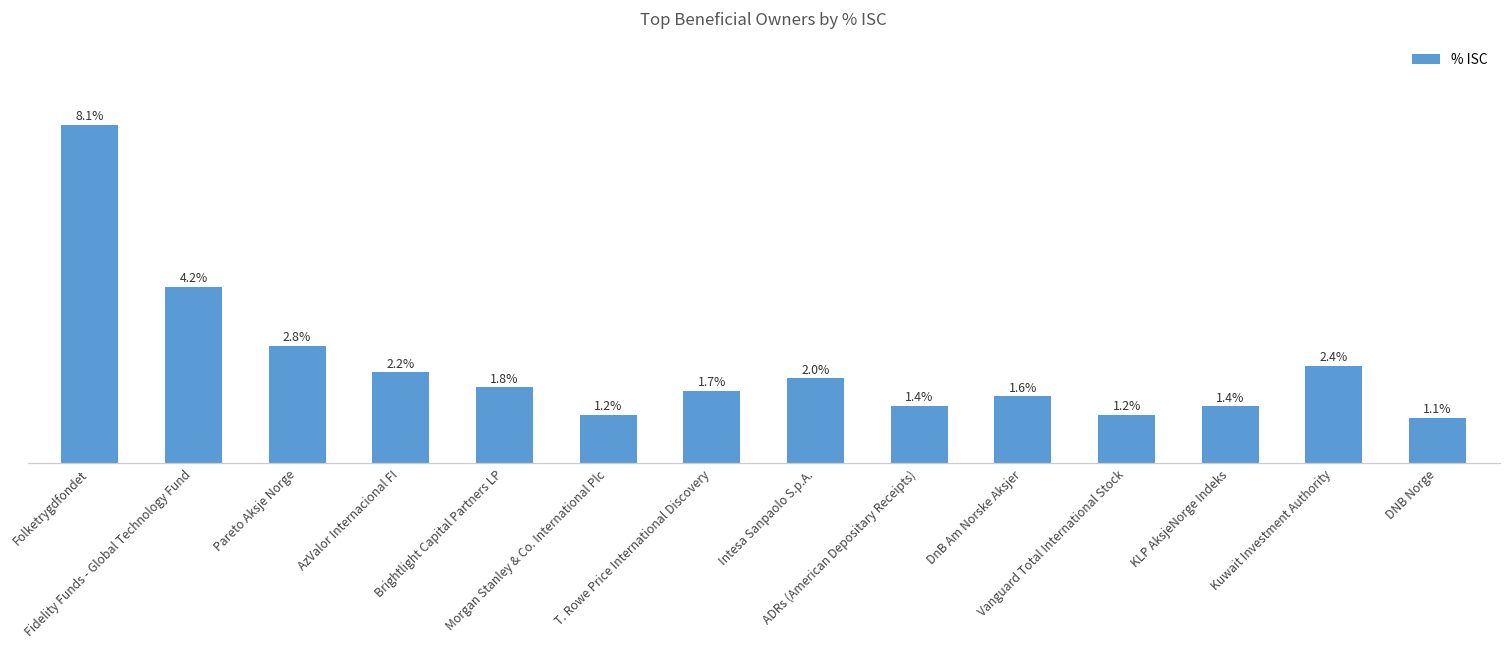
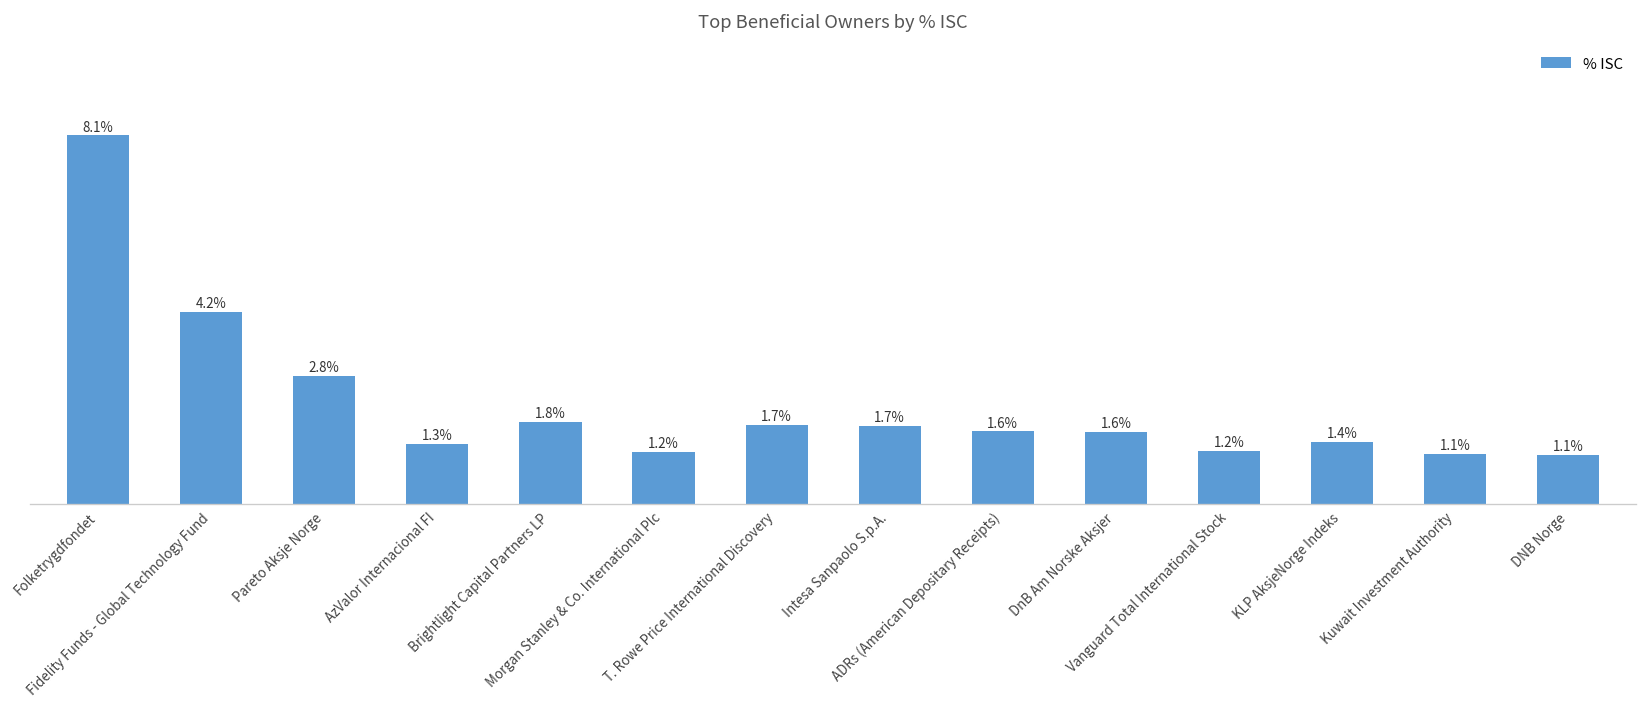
  {
    "Folketrygdfondet": "8.1%",
    "Fidelity Funds - Global Technology Fund": "4.2%",
    "Pareto Aksje Norge": "2.8%",
-   "AzValor Internacional FI": "2.2%",
+   "AzValor Internacional FI": "1.3%",
    "Brightlight Capital Partners LP": "1.8%",
    "Morgan Stanley & Co. International Plc": "1.2%",
    "T. Rowe Price International Discovery": "1.7%",
-   "Intesa Sanpaolo S.p.A.": "2.0%",
-   "ADRs (American Depositary Receipts)": "1.4%",
+   "Intesa Sanpaolo S.p.A.": "1.7%",
+   "ADRs (American Depositary Receipts)": "1.6%",
    "DnB Am Norske Aksjer": "1.6%",
    "Vanguard Total International Stock": "1.2%",
    "KLP AksjeNorge Indeks": "1.4%",
-   "Kuwait Investment Authority": "2.4%",
+   "Kuwait Investment Authority": "1.1%",
    "DNB Norge": "1.1%"
  }
